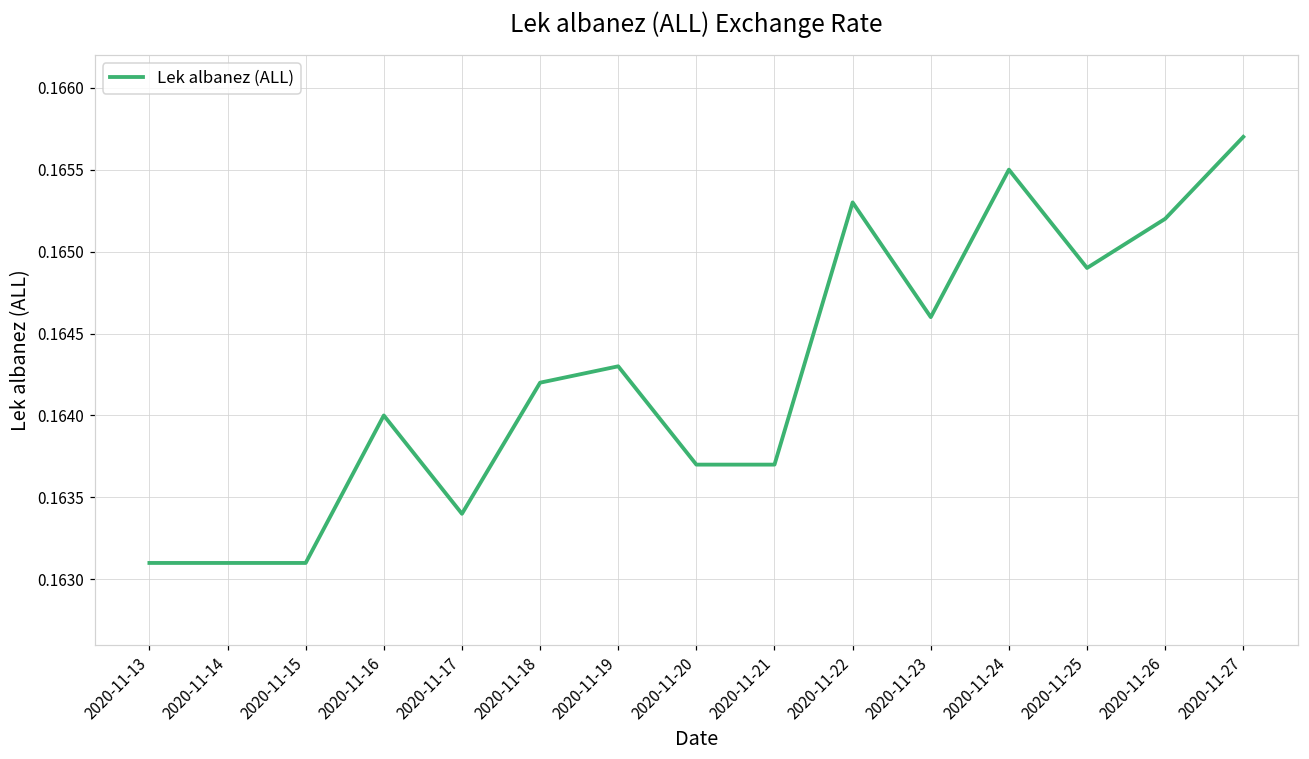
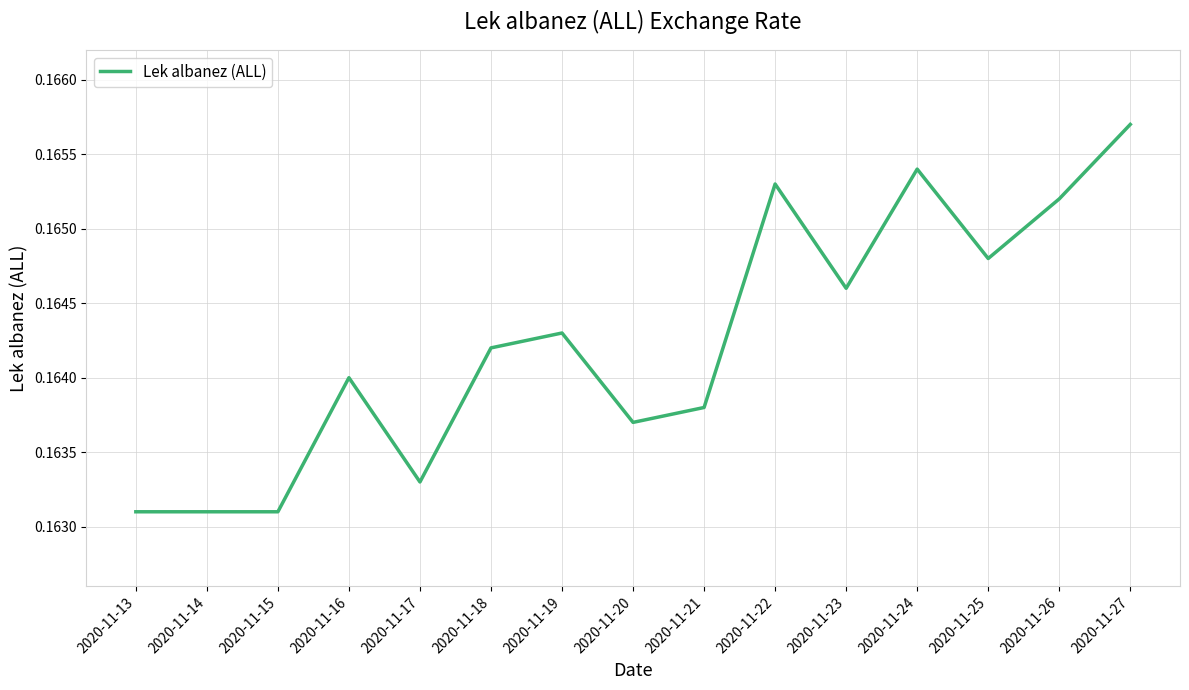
  {
    "2020-11-13": 0.1631,
    "2020-11-14": 0.1631,
    "2020-11-15": 0.1631,
    "2020-11-16": 0.1640,
-   "2020-11-17": 0.1634,
+   "2020-11-17": 0.1633,
    "2020-11-18": 0.1642,
    "2020-11-19": 0.1643,
    "2020-11-20": 0.1637,
-   "2020-11-21": 0.1637,
+   "2020-11-21": 0.1638,
    "2020-11-22": 0.1653,
    "2020-11-23": 0.1646,
-   "2020-11-24": 0.1655,
-   "2020-11-25": 0.1649,
+   "2020-11-24": 0.1654,
+   "2020-11-25": 0.1648,
    "2020-11-26": 0.1652,
    "2020-11-27": 0.1657
  }
